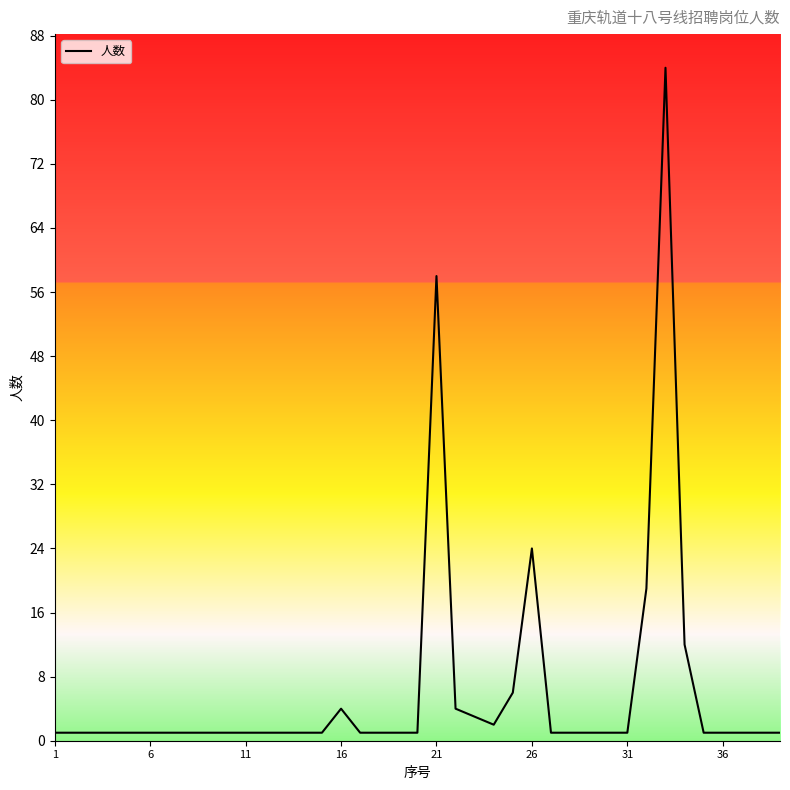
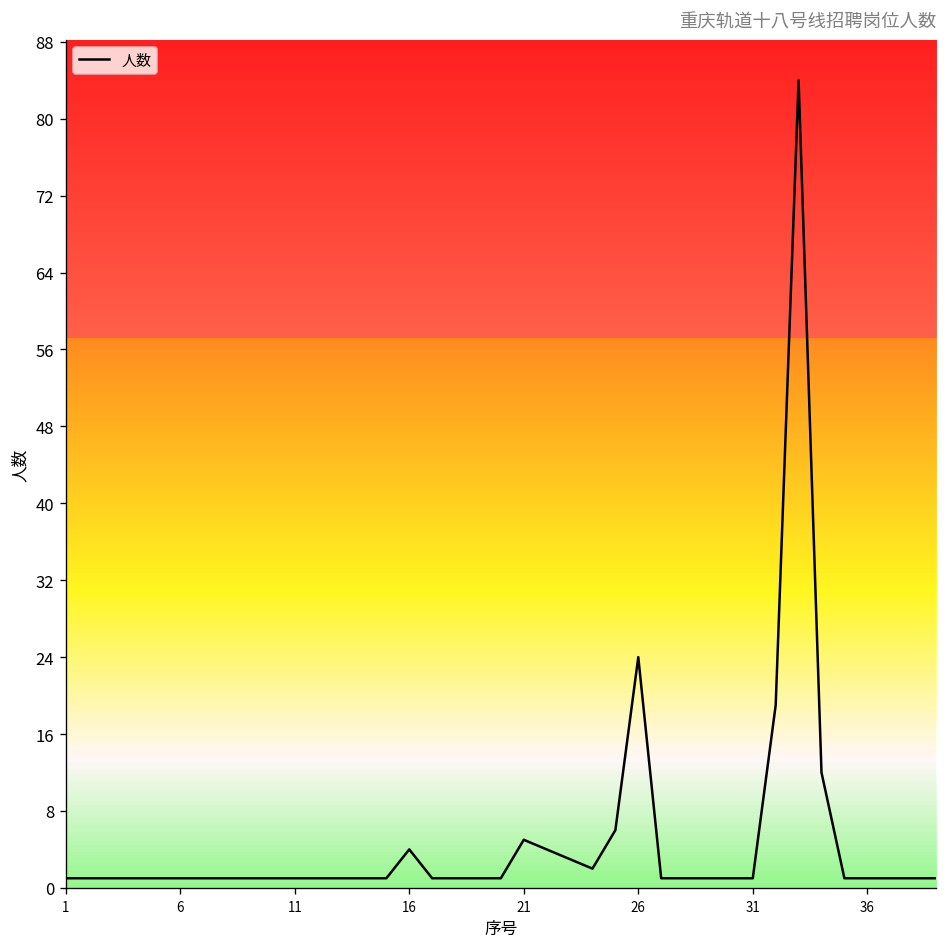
  {
    "1": 1,
    "6": 1,
    "11": 1,
    "16": 4,
-   "21": 58,
+   "21": 5,
    "26": 24,
    "31": 1,
    "36": 1
  }
